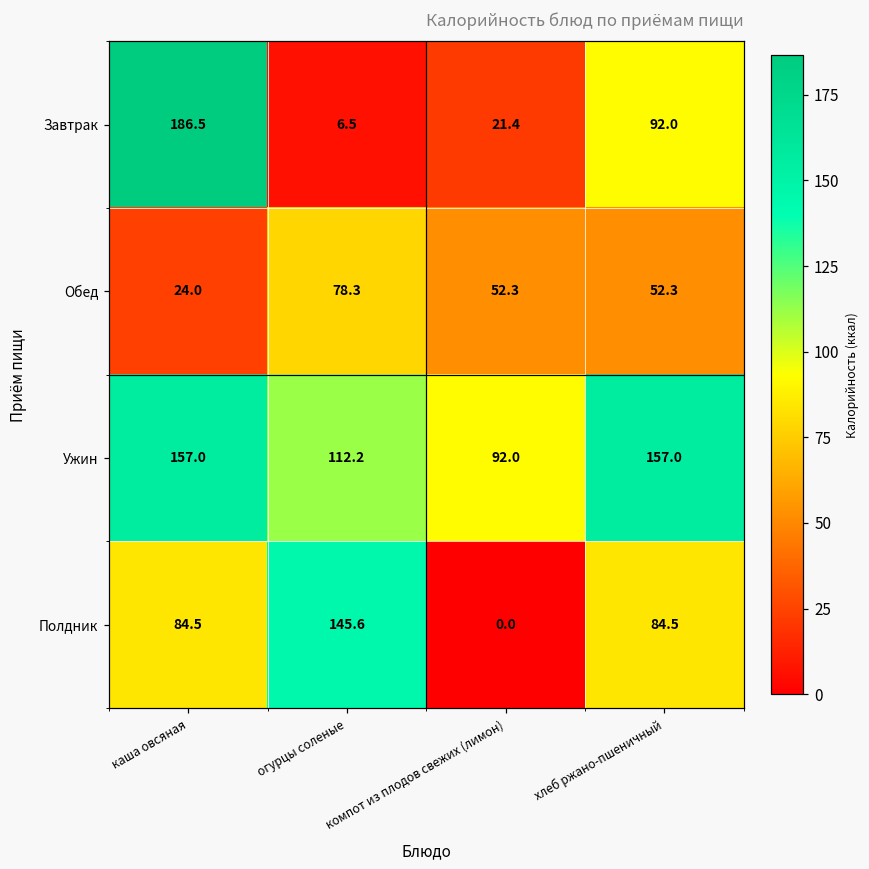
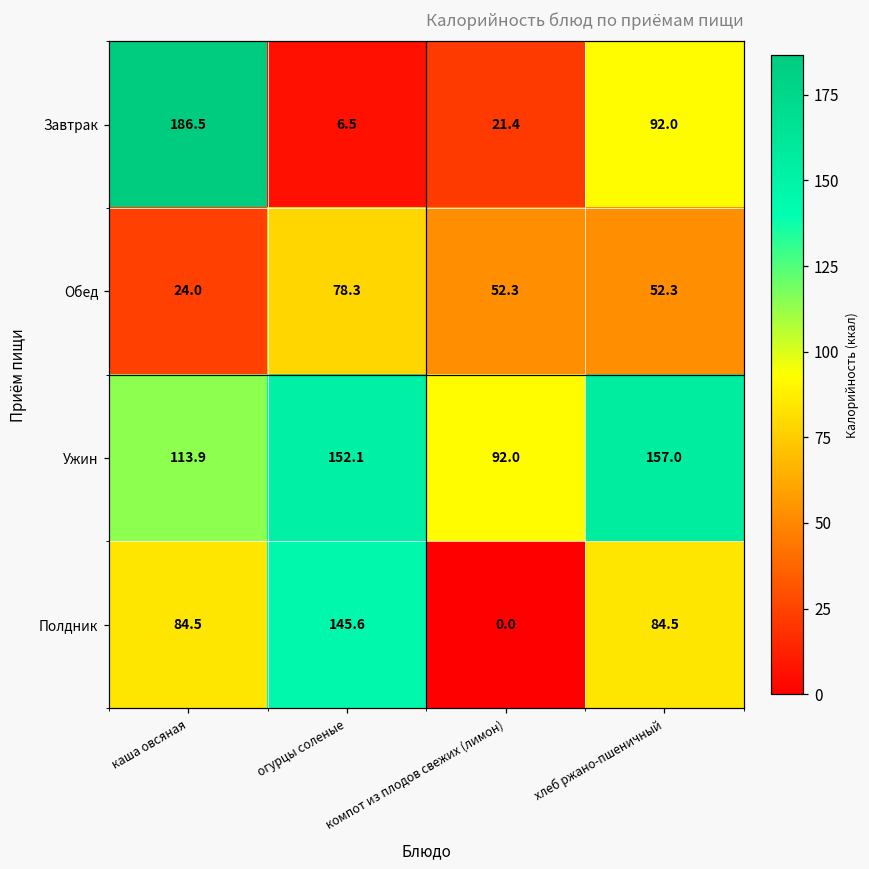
  {
    "Завтрак": {
      "каша овсяная": 186.5,
      "огурцы соленые": 6.5,
      "компот из плодов свежих (лимон)": 21.4,
      "хлеб ржано-пшеничный": 92.0
    },
    "Обед": {
      "каша овсяная": 24.0,
      "огурцы соленые": 78.3,
      "компот из плодов свежих (лимон)": 52.3,
      "хлеб ржано-пшеничный": 52.3
    },
    "Ужин": {
-     "каша овсяная": 157.0,
-     "огурцы соленые": 112.2,
+     "каша овсяная": 113.9,
+     "огурцы соленые": 152.1,
      "компот из плодов свежих (лимон)": 92.0,
      "хлеб ржано-пшеничный": 157.0
    },
    "Полдник": {
      "каша овсяная": 84.5,
      "огурцы соленые": 145.6,
      "компот из плодов свежих (лимон)": 0.0,
      "хлеб ржано-пшеничный": 84.5
    }
  }
